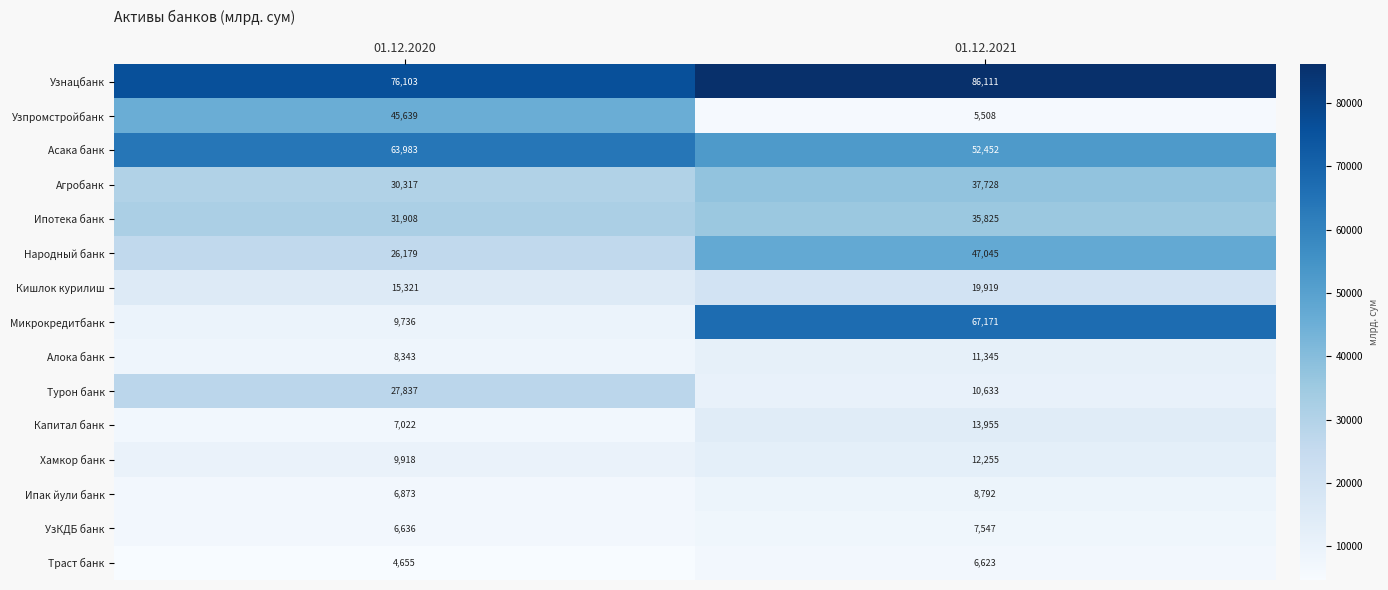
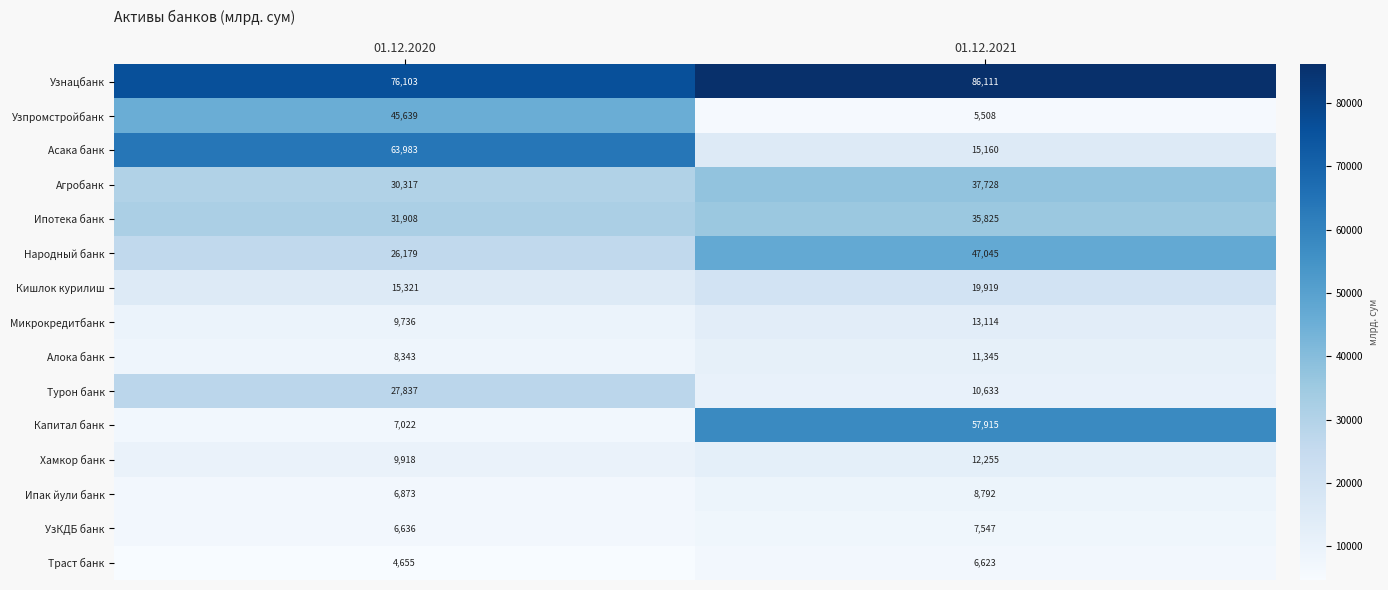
  {
    "Узнацбанк": {
      "01.12.2020": "76,103",
      "01.12.2021": "86,111"
    },
    "Узпромстройбанк": {
      "01.12.2020": "45,639",
      "01.12.2021": "5,508"
    },
    "Асака банк": {
      "01.12.2020": "63,983",
-     "01.12.2021": "52,452"
+     "01.12.2021": "15,160"
    },
    "Агробанк": {
      "01.12.2020": "30,317",
      "01.12.2021": "37,728"
    },
    "Ипотека банк": {
      "01.12.2020": "31,908",
      "01.12.2021": "35,825"
    },
    "Народный банк": {
      "01.12.2020": "26,179",
      "01.12.2021": "47,045"
    },
    "Кишлок курилиш": {
      "01.12.2020": "15,321",
      "01.12.2021": "19,919"
    },
    "Микрокредитбанк": {
      "01.12.2020": "9,736",
-     "01.12.2021": "67,171"
+     "01.12.2021": "13,114"
    },
    "Алока банк": {
      "01.12.2020": "8,343",
      "01.12.2021": "11,345"
    },
    "Турон банк": {
      "01.12.2020": "27,837",
      "01.12.2021": "10,633"
    },
    "Капитал банк": {
      "01.12.2020": "7,022",
-     "01.12.2021": "13,955"
+     "01.12.2021": "57,915"
    },
    "Хамкор банк": {
      "01.12.2020": "9,918",
      "01.12.2021": "12,255"
    },
    "Ипак йули банк": {
      "01.12.2020": "6,873",
      "01.12.2021": "8,792"
    },
    "УзКДБ банк": {
      "01.12.2020": "6,636",
      "01.12.2021": "7,547"
    },
    "Траст банк": {
      "01.12.2020": "4,655",
      "01.12.2021": "6,623"
    }
  }
